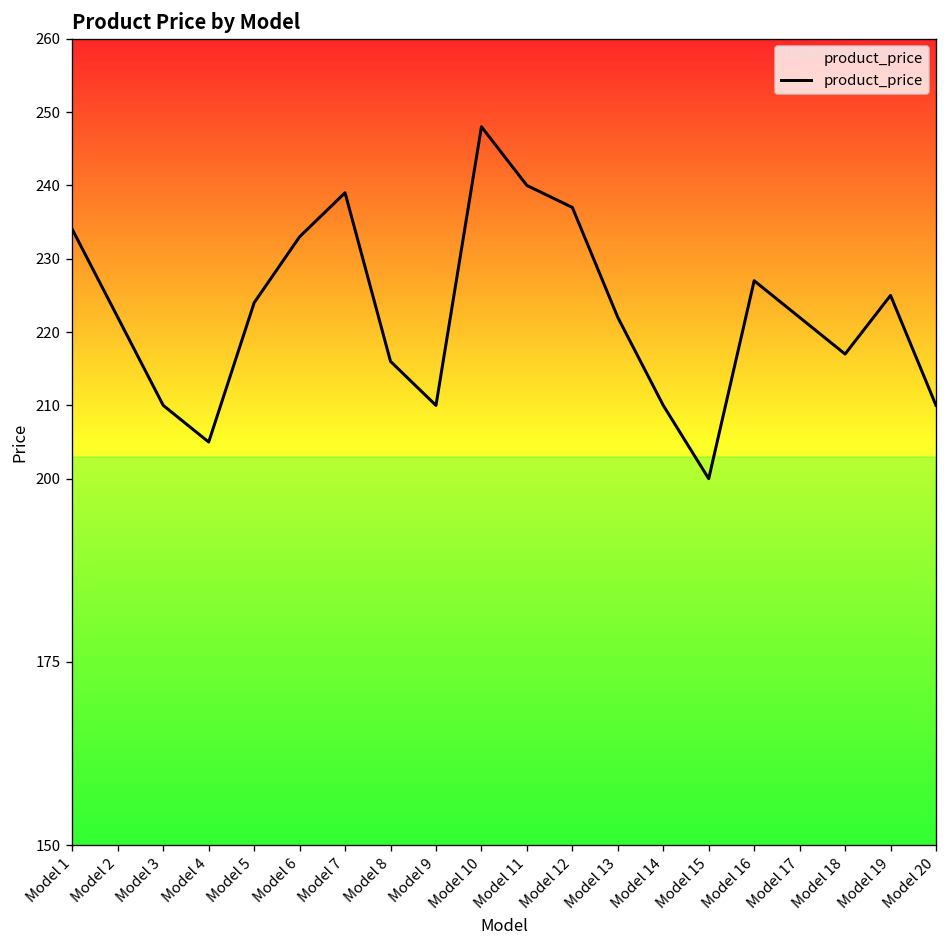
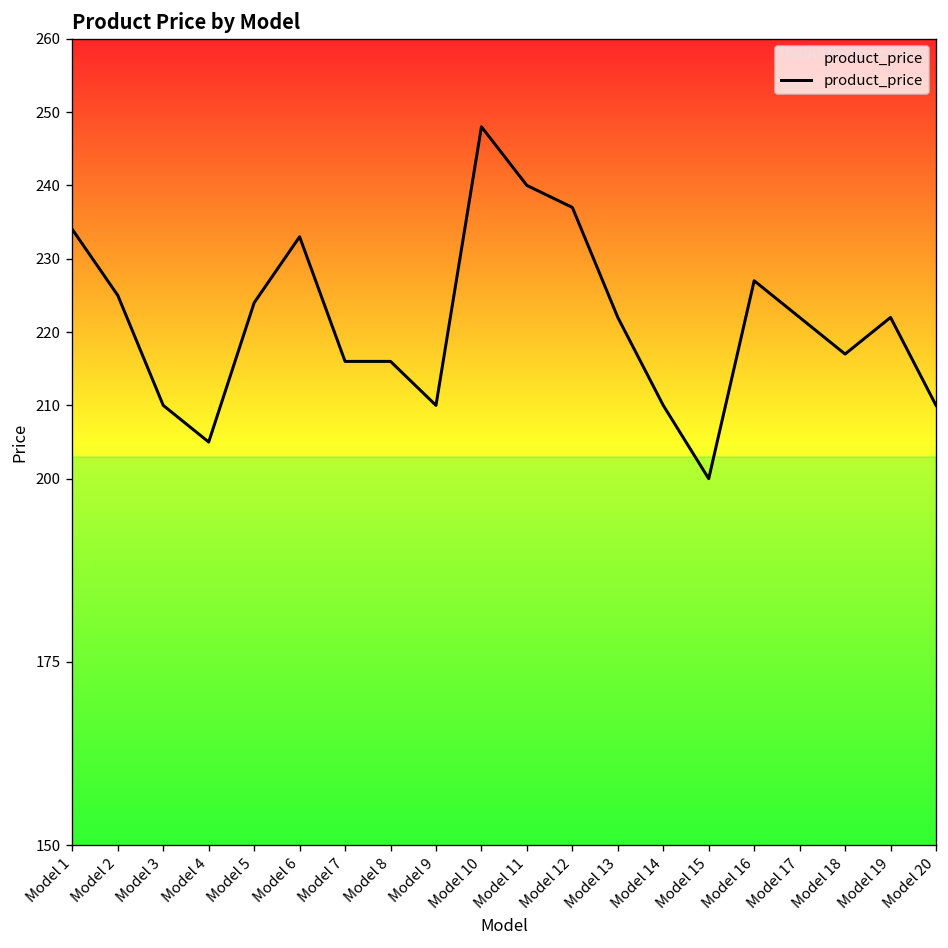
  {
    "Model 1": 234,
-   "Model 2": 222,
+   "Model 2": 225,
    "Model 3": 210,
    "Model 4": 205,
    "Model 5": 224,
    "Model 6": 233,
-   "Model 7": 239,
+   "Model 7": 216,
    "Model 8": 216,
    "Model 9": 210,
    "Model 10": 248,
    "Model 11": 240,
    "Model 12": 237,
    "Model 13": 222,
    "Model 14": 210,
    "Model 15": 200,
    "Model 16": 227,
    "Model 17": 222,
    "Model 18": 217,
-   "Model 19": 225,
+   "Model 19": 222,
    "Model 20": 210
  }
